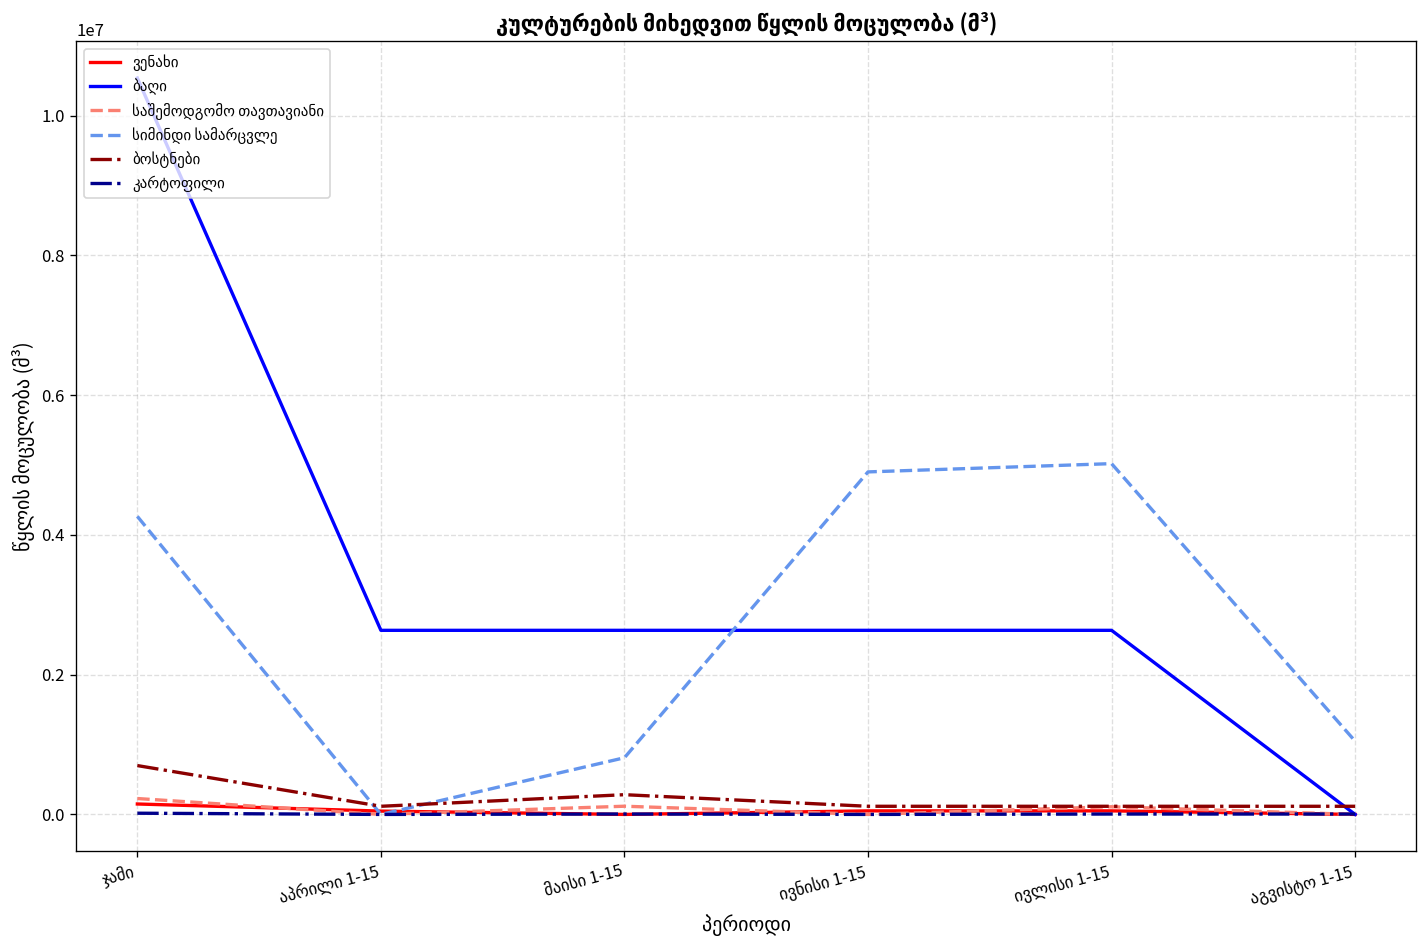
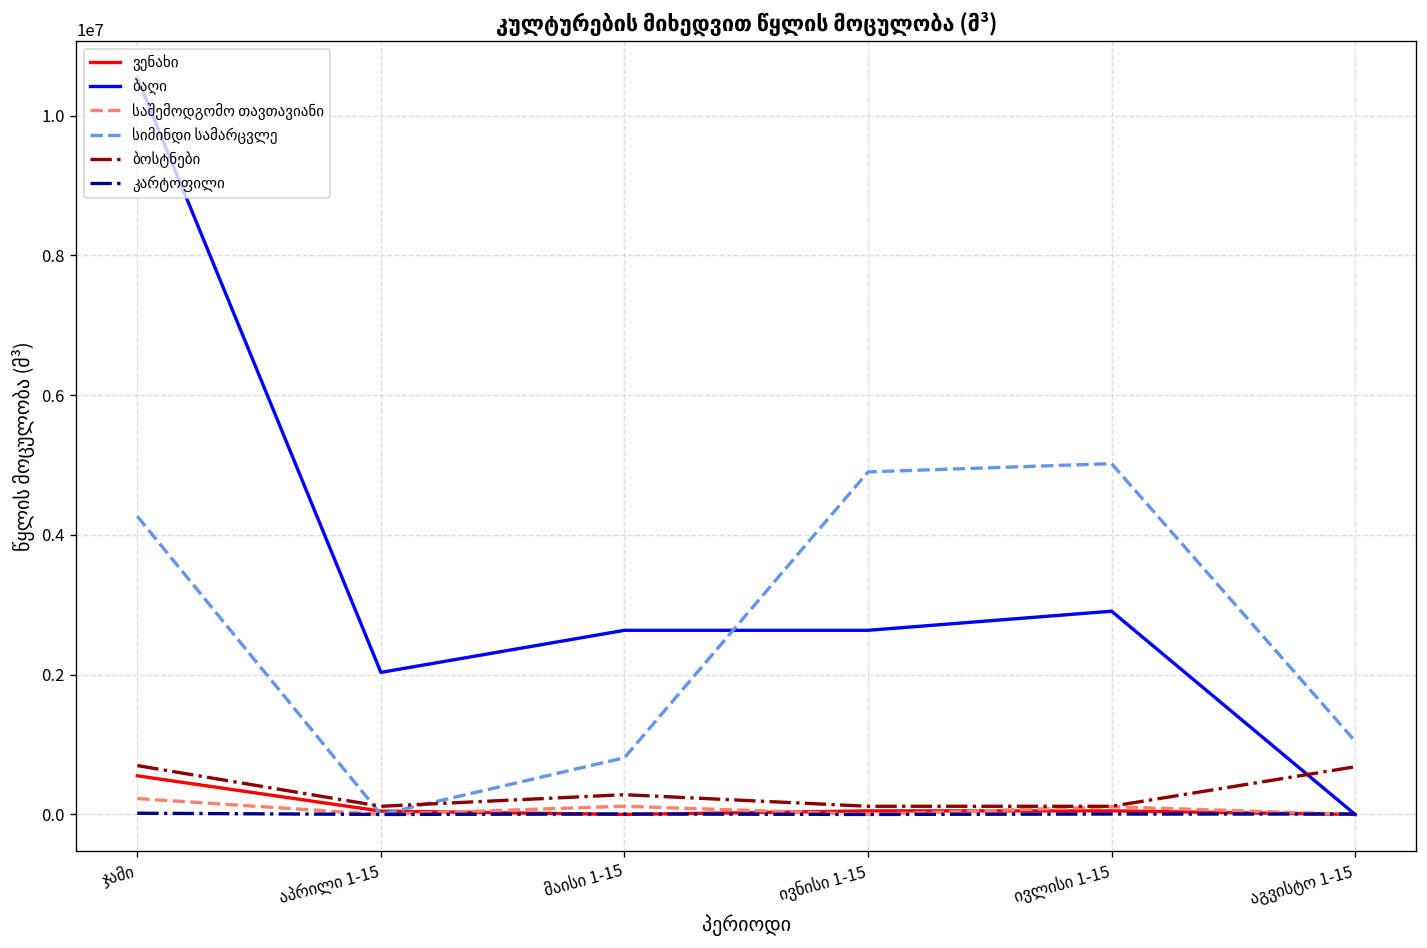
  {
    "ვენახი": {
-     "ჯამი": 100000,
+     "ჯამი": 600000,
      "აპრილი 1-15": 0,
      "ივნისი 1-15": 100000,
      "ივლისი 1-15": 100000
    },
    "ბაღი": {
-     "აპრილი 1-15": 2600000,
+     "აპრილი 1-15": 2000000,
      "მაისი 1-15": 2600000,
      "ივნისი 1-15": 2600000,
-     "ივლისი 1-15": 2600000
+     "ივლისი 1-15": 2900000
    },
    "საშემოდგომო თავთავიანი": {
      "ჯამი": 200000,
      "მაისი 1-15": 100000
    },
    "სიმინდი სამარცვლე": {
      "ჯამი": 4300000,
      "მაისი 1-15": 800000,
      "ივნისი 1-15": 4900000,
      "ივლისი 1-15": 5000000,
      "აგვისტო 1-15": 1000000
    },
    "ბოსტნები": {
      "ჯამი": 700000,
      "აპრილი 1-15": 100000,
      "მაისი 1-15": 300000,
      "ივნისი 1-15": 100000,
-     "აგვისტო 1-15": 100000
+     "აგვისტო 1-15": 700000
    },
    "კარტოფილი": {
      "ჯამი": 0,
      "ივლისი 1-15": 0
    }
  }
